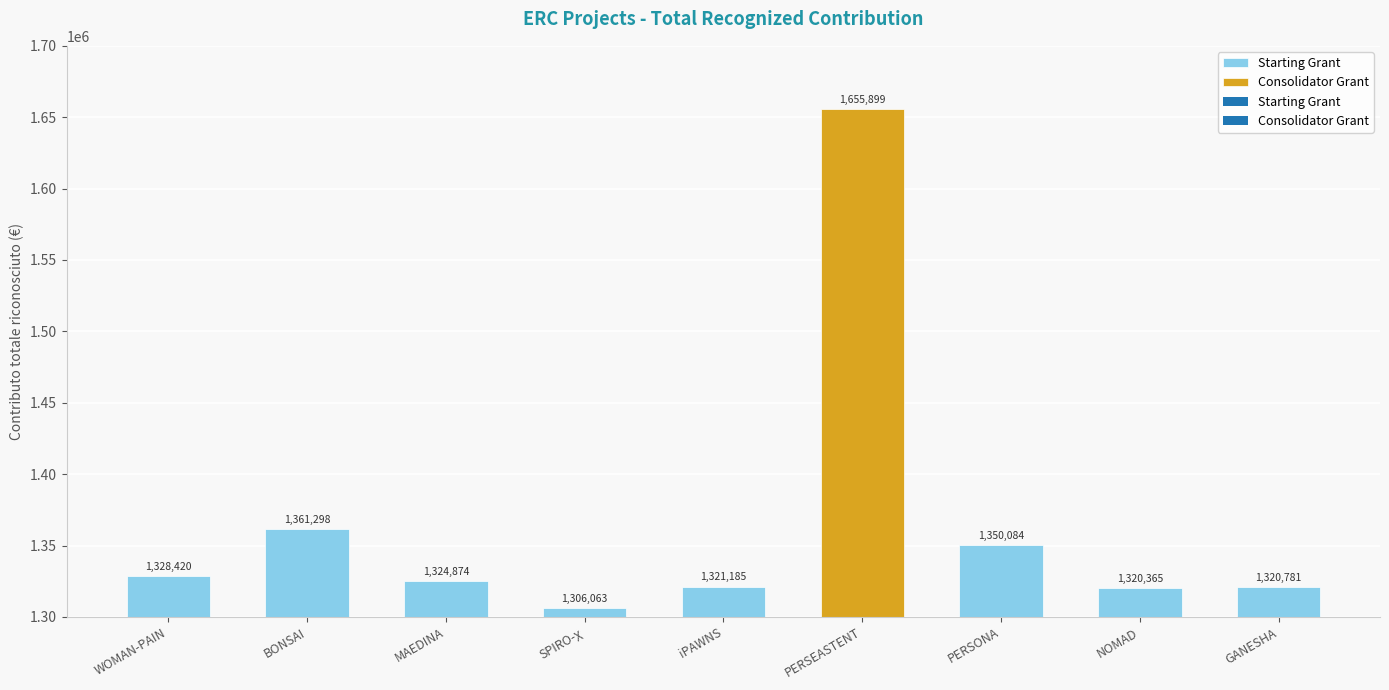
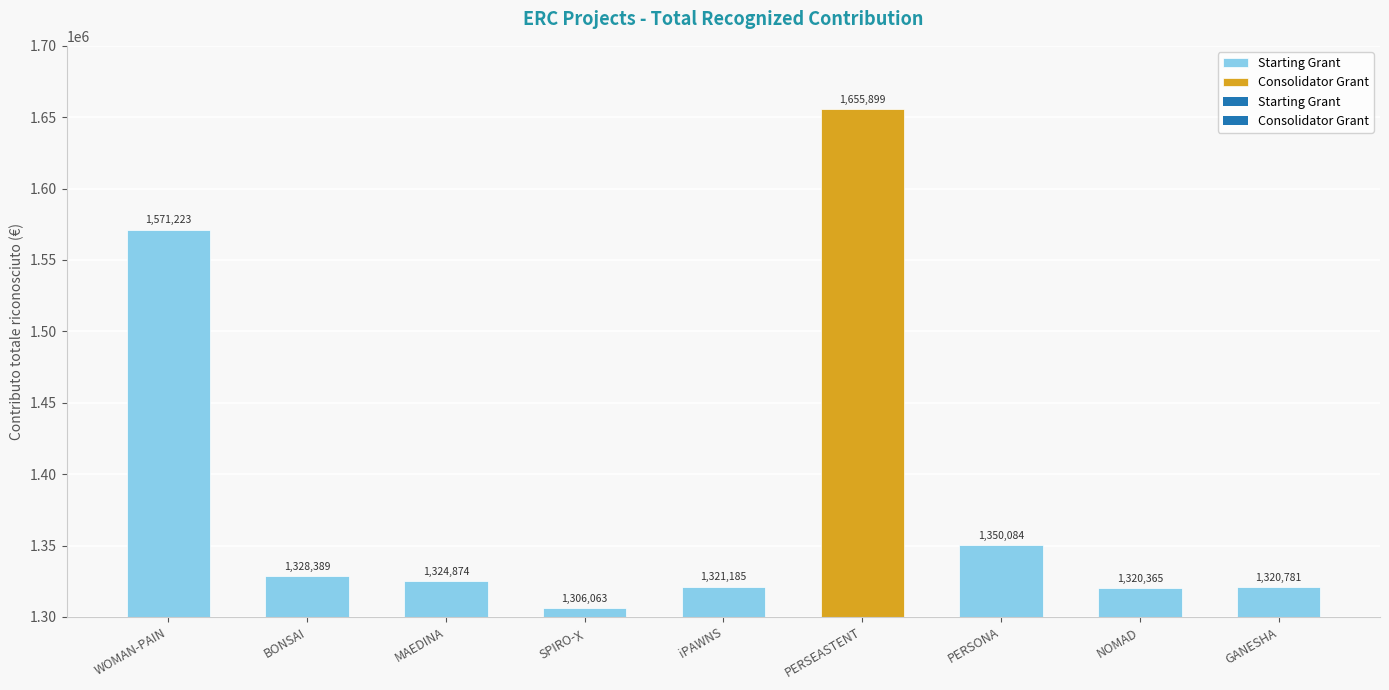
  {
-   "WOMAN-PAIN": "1,328,420",
-   "BONSAI": "1,361,298",
+   "WOMAN-PAIN": "1,571,223",
+   "BONSAI": "1,328,389",
    "MAEDINA": "1,324,874",
    "SPIRO-χ": "1,306,063",
    "iPAWNS": "1,321,185",
    "PERSEASTENT": "1,655,899",
    "PERSONA": "1,350,084",
    "NOMAD": "1,320,365",
    "GANESHA": "1,320,781"
  }
